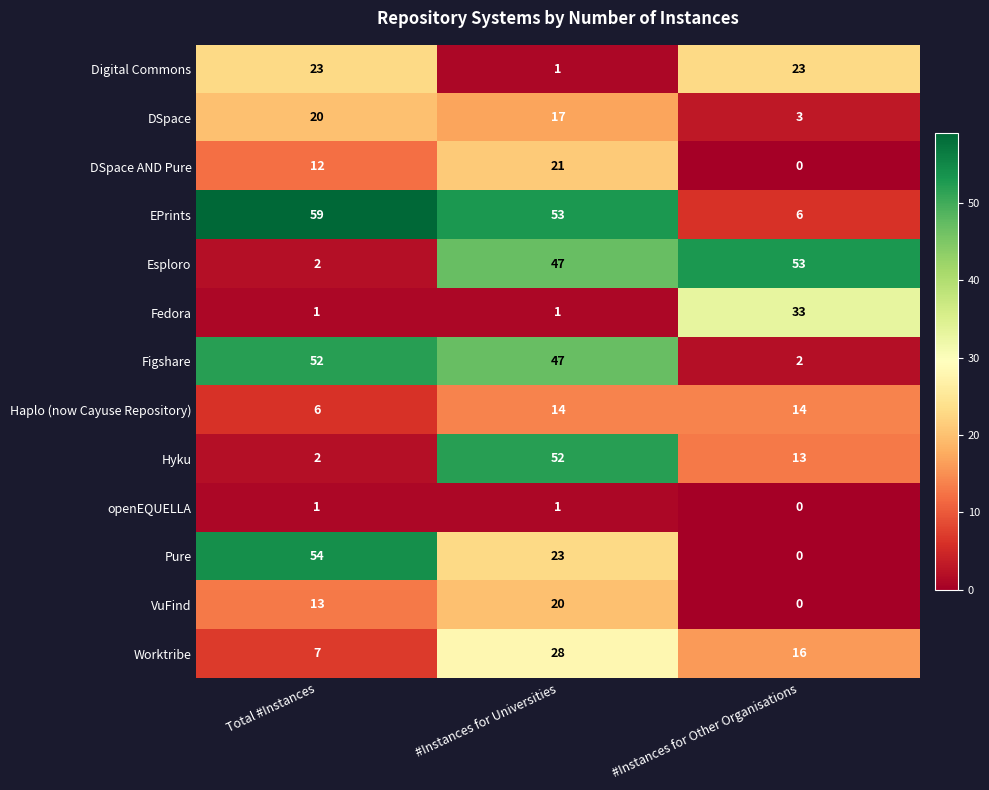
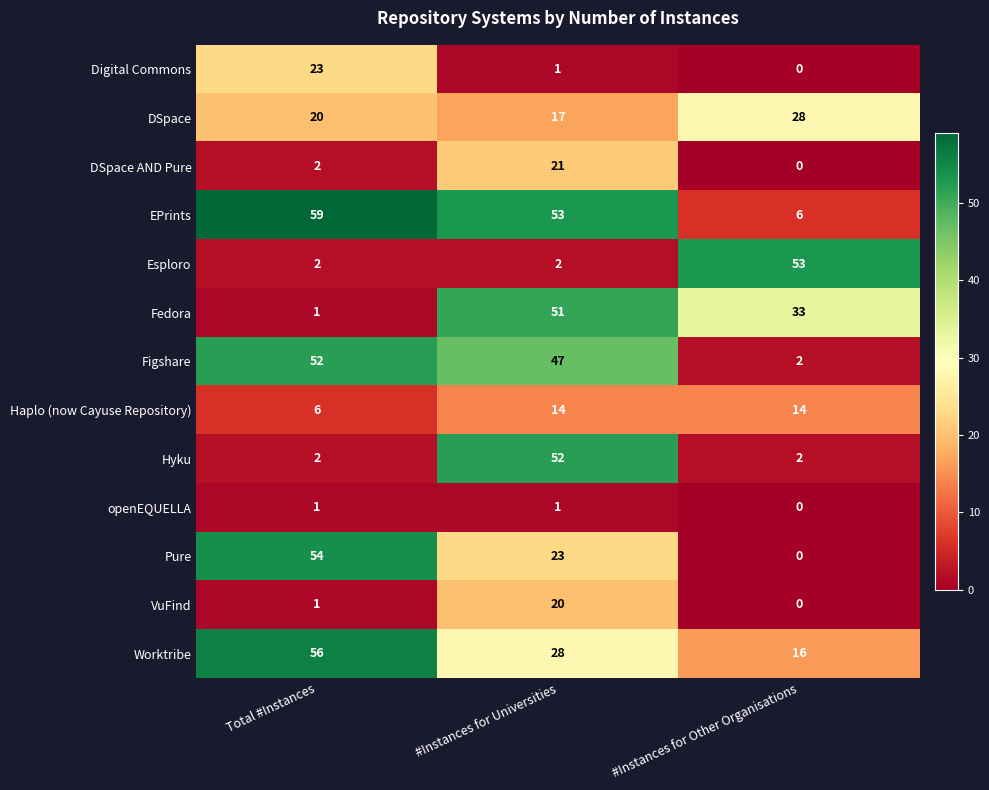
  {
    "Digital Commons": {
      "Total #Instances": 23,
      "#Instances for Universities": 1,
-     "#Instances for Other Organisations": 23
+     "#Instances for Other Organisations": 0
    },
    "DSpace": {
      "Total #Instances": 20,
      "#Instances for Universities": 17,
-     "#Instances for Other Organisations": 3
+     "#Instances for Other Organisations": 28
    },
    "DSpace AND Pure": {
-     "Total #Instances": 12,
+     "Total #Instances": 2,
      "#Instances for Universities": 21,
      "#Instances for Other Organisations": 0
    },
    "EPrints": {
      "Total #Instances": 59,
      "#Instances for Universities": 53,
      "#Instances for Other Organisations": 6
    },
    "Esploro": {
      "Total #Instances": 2,
-     "#Instances for Universities": 47,
+     "#Instances for Universities": 2,
      "#Instances for Other Organisations": 53
    },
    "Fedora": {
      "Total #Instances": 1,
-     "#Instances for Universities": 1,
+     "#Instances for Universities": 51,
      "#Instances for Other Organisations": 33
    },
    "Figshare": {
      "Total #Instances": 52,
      "#Instances for Universities": 47,
      "#Instances for Other Organisations": 2
    },
    "Haplo (now Cayuse Repository)": {
      "Total #Instances": 6,
      "#Instances for Universities": 14,
      "#Instances for Other Organisations": 14
    },
    "Hyku": {
      "Total #Instances": 2,
      "#Instances for Universities": 52,
-     "#Instances for Other Organisations": 13
+     "#Instances for Other Organisations": 2
    },
    "openEQUELLA": {
      "Total #Instances": 1,
      "#Instances for Universities": 1,
      "#Instances for Other Organisations": 0
    },
    "Pure": {
      "Total #Instances": 54,
      "#Instances for Universities": 23,
      "#Instances for Other Organisations": 0
    },
    "VuFind": {
-     "Total #Instances": 13,
+     "Total #Instances": 1,
      "#Instances for Universities": 20,
      "#Instances for Other Organisations": 0
    },
    "Worktribe": {
-     "Total #Instances": 7,
+     "Total #Instances": 56,
      "#Instances for Universities": 28,
      "#Instances for Other Organisations": 16
    }
  }
